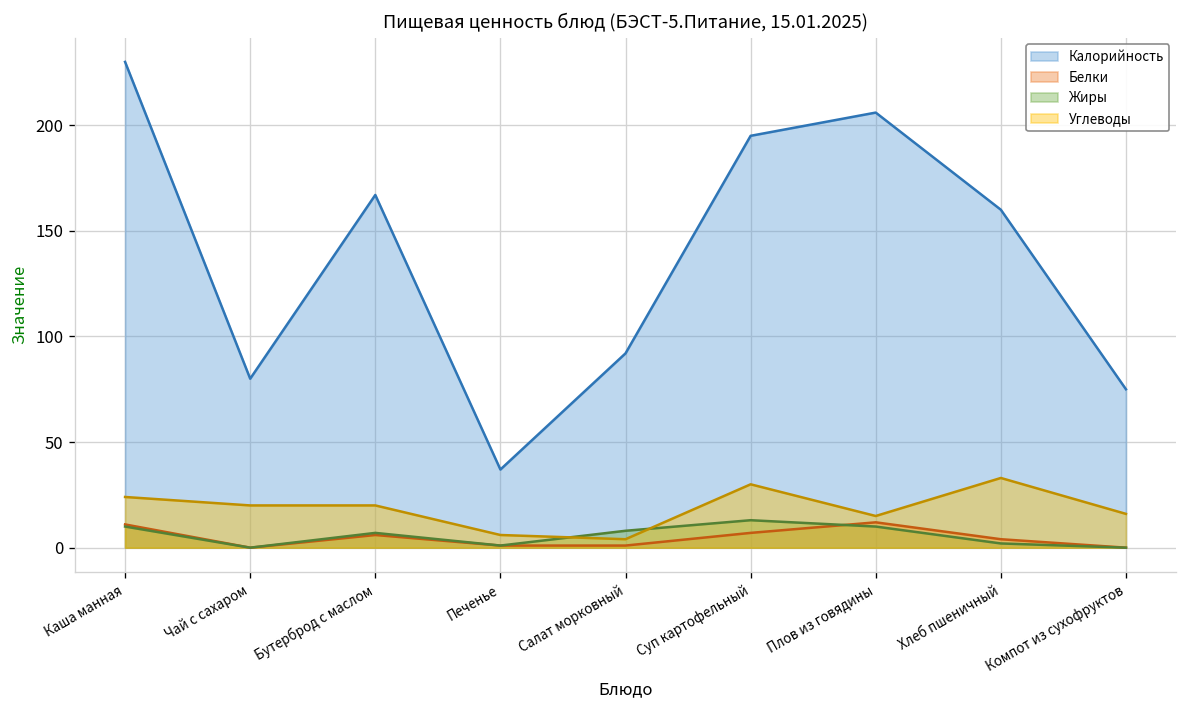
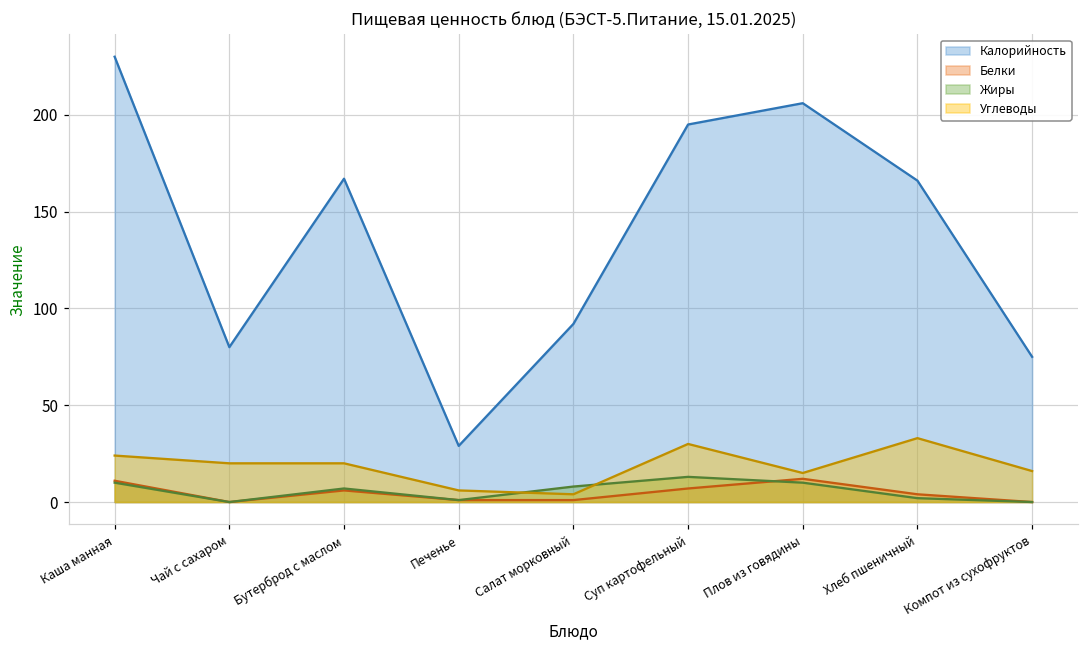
  {
    "Калорийность": {
      "Каша манная": 230,
      "Чай с сахаром": 80,
      "Бутерброд с маслом": 167,
-     "Печенье": 37,
+     "Печенье": 29,
      "Салат морковный": 92,
      "Суп картофельный": 195,
      "Плов из говядины": 206,
-     "Хлеб пшеничный": 160,
+     "Хлеб пшеничный": 166,
      "Компот из сухофруктов": 75
    },
    "Жиры": {
      "Салат морковный": 8,
      "Суп картофельный": 13,
      "Плов из говядины": 10,
      "Хлеб пшеничный": 2
    }
  }
